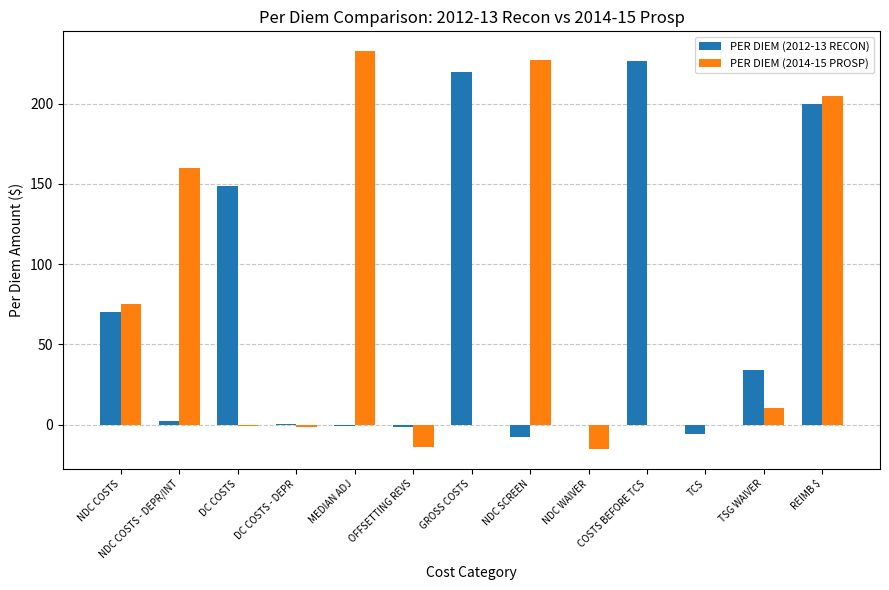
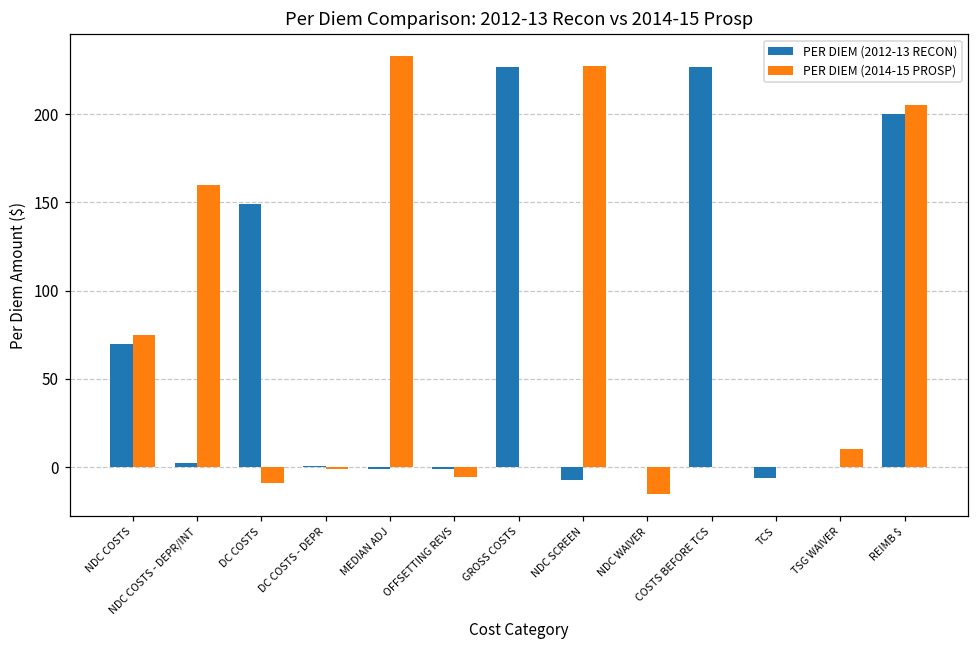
  {
    "PER DIEM (2012-13 RECON)": {
      "NDC COSTS": 70,
      "NDC COSTS - DEPR/INT": 3,
      "DC COSTS": 149,
-     "GROSS COSTS": 220,
+     "GROSS COSTS": 227,
      "NDC SCREEN": -7,
      "NDC WAIVER": 0,
      "COSTS BEFORE TCS": 227,
      "TCS": -6,
-     "TSG WAIVER": 34,
+     "TSG WAIVER": 0,
      "REIMB $": 200
    },
    "PER DIEM (2014-15 PROSP)": {
      "NDC COSTS": 75,
      "NDC COSTS - DEPR/INT": 160,
-     "DC COSTS": -1,
+     "DC COSTS": -9,
      "MEDIAN ADJ": 233,
-     "OFFSETTING REVS": -14,
+     "OFFSETTING REVS": -6,
      "GROSS COSTS": 0,
      "NDC SCREEN": 227,
      "NDC WAIVER": -15,
      "COSTS BEFORE TCS": 0,
      "TCS": 0,
      "TSG WAIVER": 10,
      "REIMB $": 205
    }
  }
